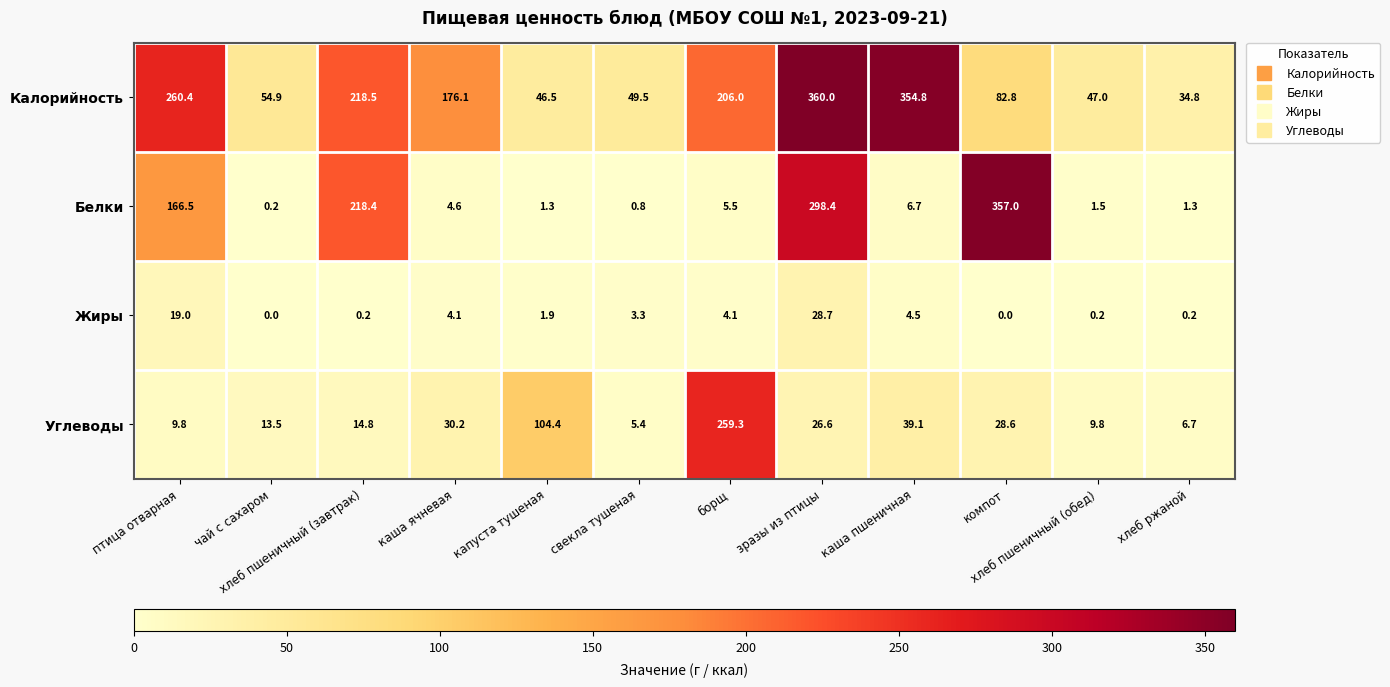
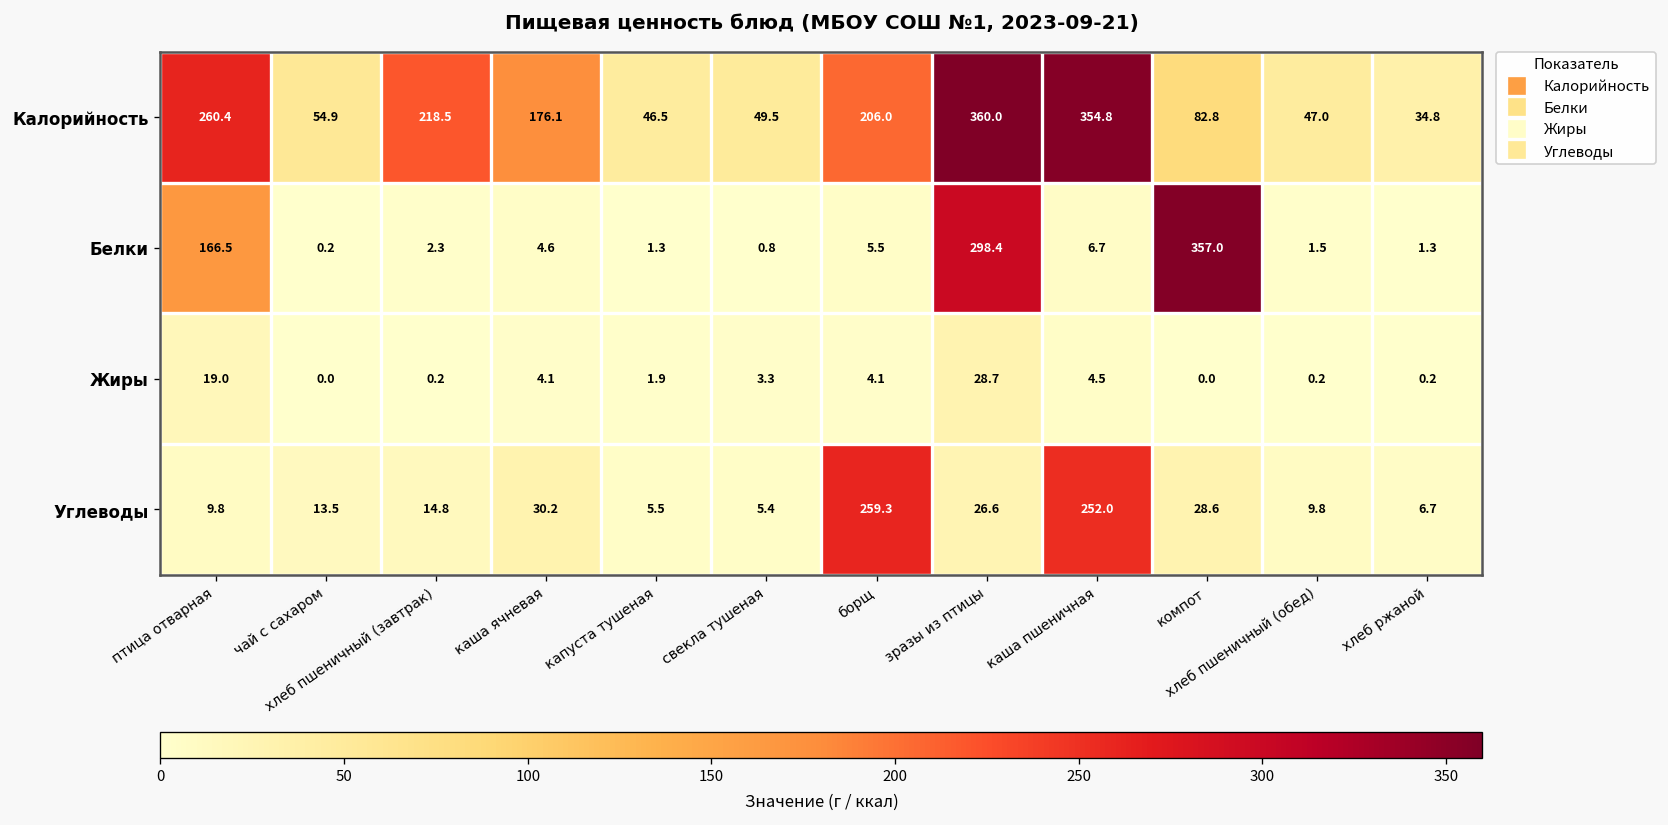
  {
    "Калорийность": {
      "птица отварная": 260.4,
      "чай с сахаром": 54.9,
      "хлеб пшеничный (завтрак)": 218.5,
      "каша ячневая": 176.1,
      "капуста тушеная": 46.5,
      "свекла тушеная": 49.5,
      "борщ": 206.0,
      "зразы из птицы": 360.0,
      "каша пшеничная": 354.8,
      "компот": 82.8,
      "хлеб пшеничный (обед)": 47.0,
      "хлеб ржаной": 34.8
    },
    "Белки": {
      "птица отварная": 166.5,
      "чай с сахаром": 0.2,
-     "хлеб пшеничный (завтрак)": 218.4,
+     "хлеб пшеничный (завтрак)": 2.3,
      "каша ячневая": 4.6,
      "капуста тушеная": 1.3,
      "свекла тушеная": 0.8,
      "борщ": 5.5,
      "зразы из птицы": 298.4,
      "каша пшеничная": 6.7,
      "компот": 357.0,
      "хлеб пшеничный (обед)": 1.5,
      "хлеб ржаной": 1.3
    },
    "Жиры": {
      "птица отварная": 19.0,
      "чай с сахаром": 0.0,
      "хлеб пшеничный (завтрак)": 0.2,
      "каша ячневая": 4.1,
      "капуста тушеная": 1.9,
      "свекла тушеная": 3.3,
      "борщ": 4.1,
      "зразы из птицы": 28.7,
      "каша пшеничная": 4.5,
      "компот": 0.0,
      "хлеб пшеничный (обед)": 0.2,
      "хлеб ржаной": 0.2
    },
    "Углеводы": {
      "птица отварная": 9.8,
      "чай с сахаром": 13.5,
      "хлеб пшеничный (завтрак)": 14.8,
      "каша ячневая": 30.2,
-     "капуста тушеная": 104.4,
+     "капуста тушеная": 5.5,
      "свекла тушеная": 5.4,
      "борщ": 259.3,
      "зразы из птицы": 26.6,
-     "каша пшеничная": 39.1,
+     "каша пшеничная": 252.0,
      "компот": 28.6,
      "хлеб пшеничный (обед)": 9.8,
      "хлеб ржаной": 6.7
    }
  }
